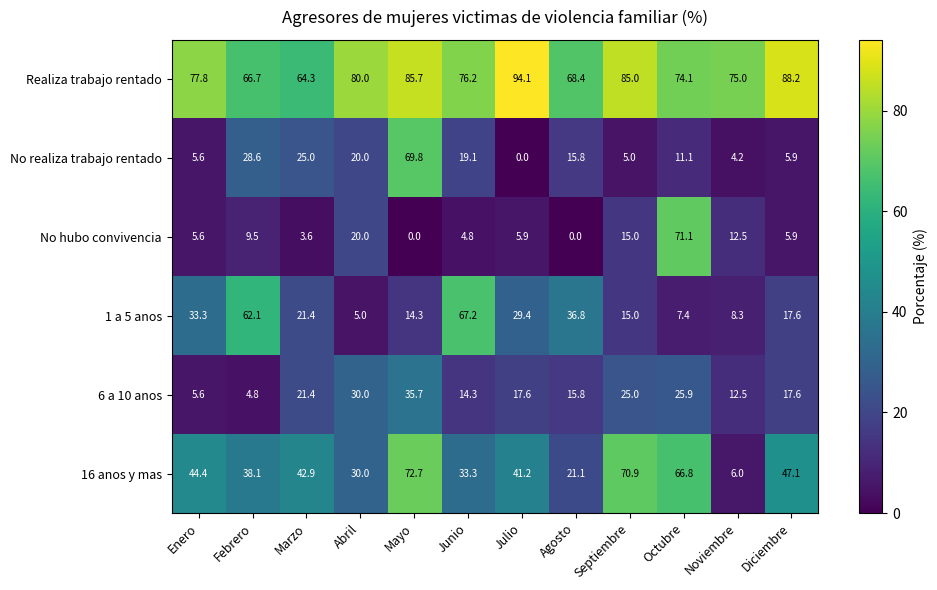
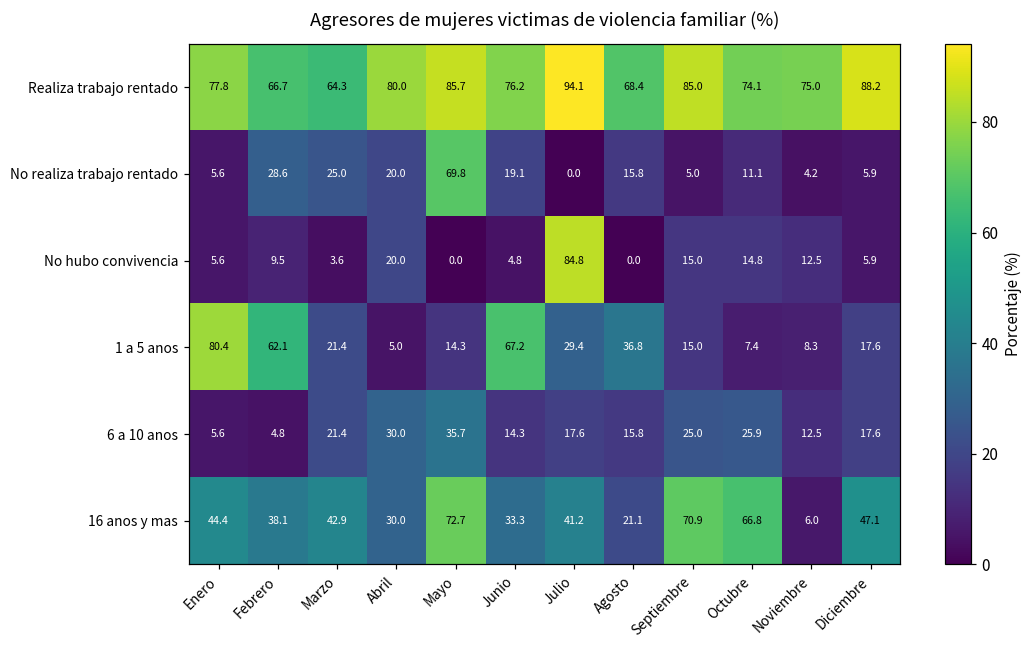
  {
    "Realiza trabajo rentado": {
      "Enero": 77.8,
      "Febrero": 66.7,
      "Marzo": 64.3,
      "Abril": 80.0,
      "Mayo": 85.7,
      "Junio": 76.2,
      "Julio": 94.1,
      "Agosto": 68.4,
      "Septiembre": 85.0,
      "Octubre": 74.1,
      "Noviembre": 75.0,
      "Diciembre": 88.2
    },
    "No realiza trabajo rentado": {
      "Enero": 5.6,
      "Febrero": 28.6,
      "Marzo": 25.0,
      "Abril": 20.0,
      "Mayo": 69.8,
      "Junio": 19.1,
      "Julio": 0.0,
      "Agosto": 15.8,
      "Septiembre": 5.0,
      "Octubre": 11.1,
      "Noviembre": 4.2,
      "Diciembre": 5.9
    },
    "No hubo convivencia": {
      "Enero": 5.6,
      "Febrero": 9.5,
      "Marzo": 3.6,
      "Abril": 20.0,
      "Mayo": 0.0,
      "Junio": 4.8,
-     "Julio": 5.9,
+     "Julio": 84.8,
      "Agosto": 0.0,
      "Septiembre": 15.0,
-     "Octubre": 71.1,
+     "Octubre": 14.8,
      "Noviembre": 12.5,
      "Diciembre": 5.9
    },
    "1 a 5 anos": {
-     "Enero": 33.3,
+     "Enero": 80.4,
      "Febrero": 62.1,
      "Marzo": 21.4,
      "Abril": 5.0,
      "Mayo": 14.3,
      "Junio": 67.2,
      "Julio": 29.4,
      "Agosto": 36.8,
      "Septiembre": 15.0,
      "Octubre": 7.4,
      "Noviembre": 8.3,
      "Diciembre": 17.6
    },
    "6 a 10 anos": {
      "Enero": 5.6,
      "Febrero": 4.8,
      "Marzo": 21.4,
      "Abril": 30.0,
      "Mayo": 35.7,
      "Junio": 14.3,
      "Julio": 17.6,
      "Agosto": 15.8,
      "Septiembre": 25.0,
      "Octubre": 25.9,
      "Noviembre": 12.5,
      "Diciembre": 17.6
    },
    "16 anos y mas": {
      "Enero": 44.4,
      "Febrero": 38.1,
      "Marzo": 42.9,
      "Abril": 30.0,
      "Mayo": 72.7,
      "Junio": 33.3,
      "Julio": 41.2,
      "Agosto": 21.1,
      "Septiembre": 70.9,
      "Octubre": 66.8,
      "Noviembre": 6.0,
      "Diciembre": 47.1
    }
  }
